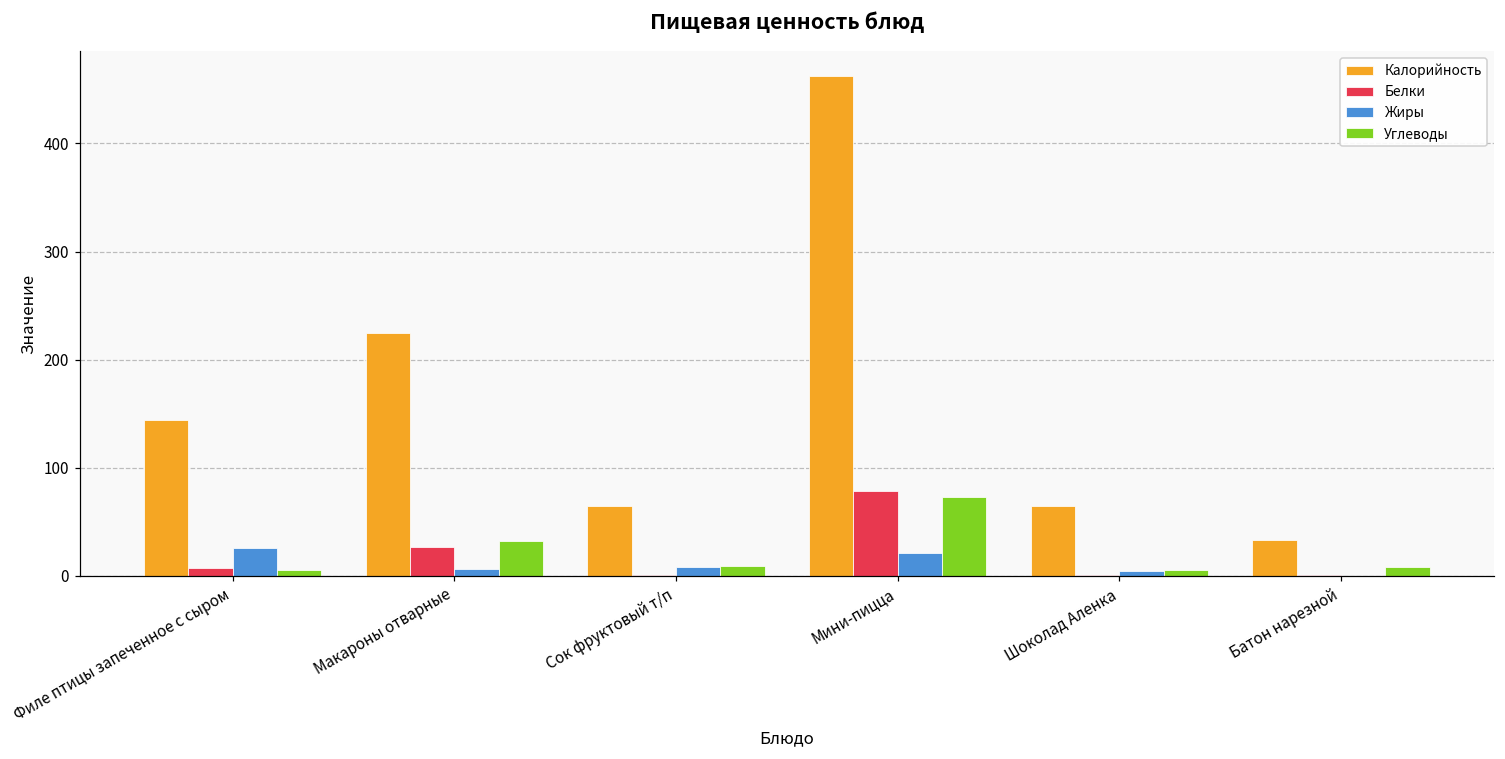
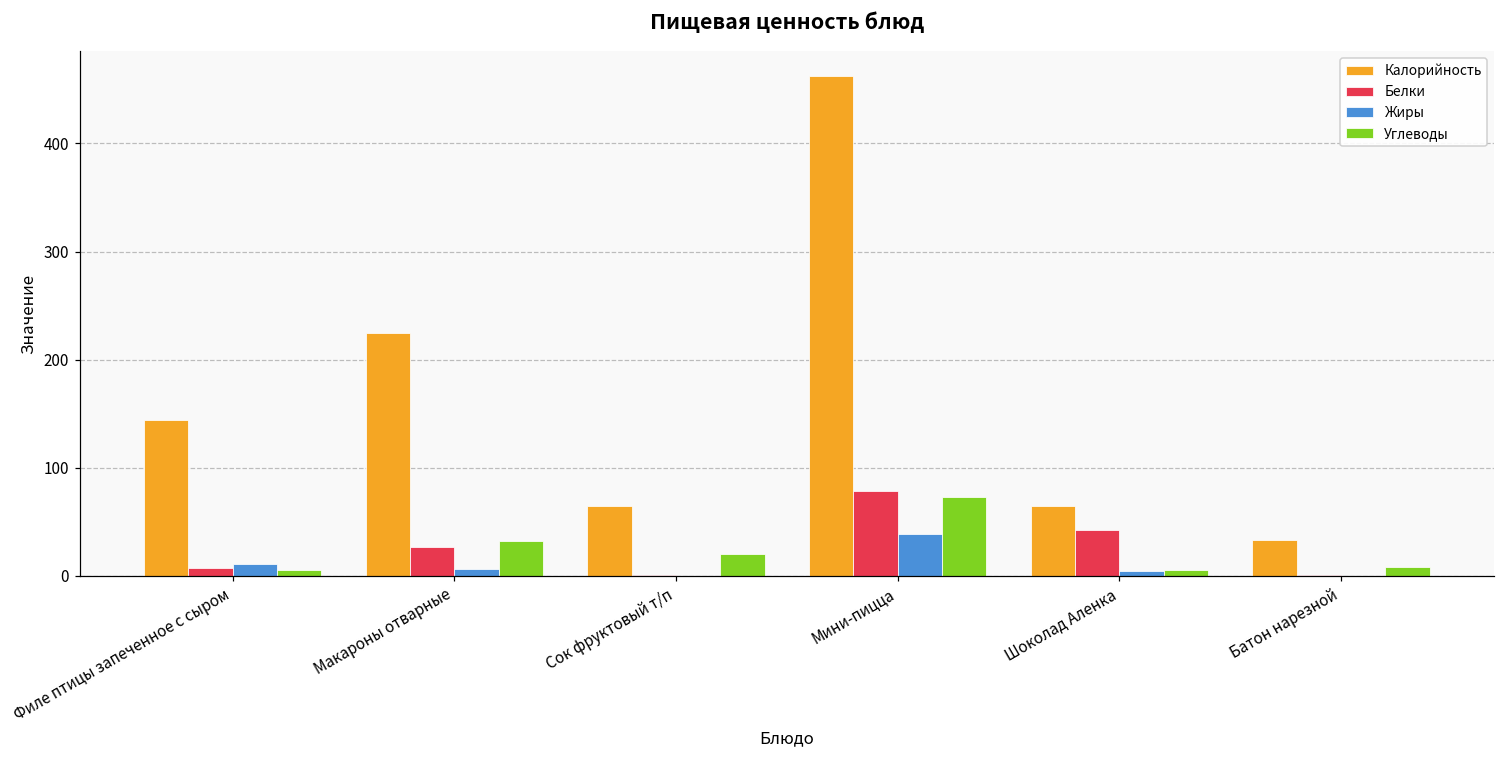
  {
    "Калорийность": {
      "Филе птицы запеченное с сыром": 140,
      "Макароны отварные": 220,
      "Сок фруктовый т/п": 60,
      "Мини-пицца": 460,
      "Шоколад Аленка": 60,
      "Батон нарезной": 30
    },
    "Белки": {
      "Филе птицы запеченное с сыром": 10,
      "Макароны отварные": 30,
      "Мини-пицца": 80,
-     "Шоколад Аленка": 0
+     "Шоколад Аленка": 40
    },
    "Жиры": {
-     "Филе птицы запеченное с сыром": 30,
+     "Филе птицы запеченное с сыром": 10,
      "Макароны отварные": 10,
-     "Сок фруктовый т/п": 10,
-     "Мини-пицца": 20,
+     "Сок фруктовый т/п": 0,
+     "Мини-пицца": 40,
      "Шоколад Аленка": 0
    },
    "Углеводы": {
      "Филе птицы запеченное с сыром": 10,
      "Макароны отварные": 30,
-     "Сок фруктовый т/п": 10,
+     "Сок фруктовый т/п": 20,
      "Мини-пицца": 70,
      "Шоколад Аленка": 10,
      "Батон нарезной": 10
    }
  }
